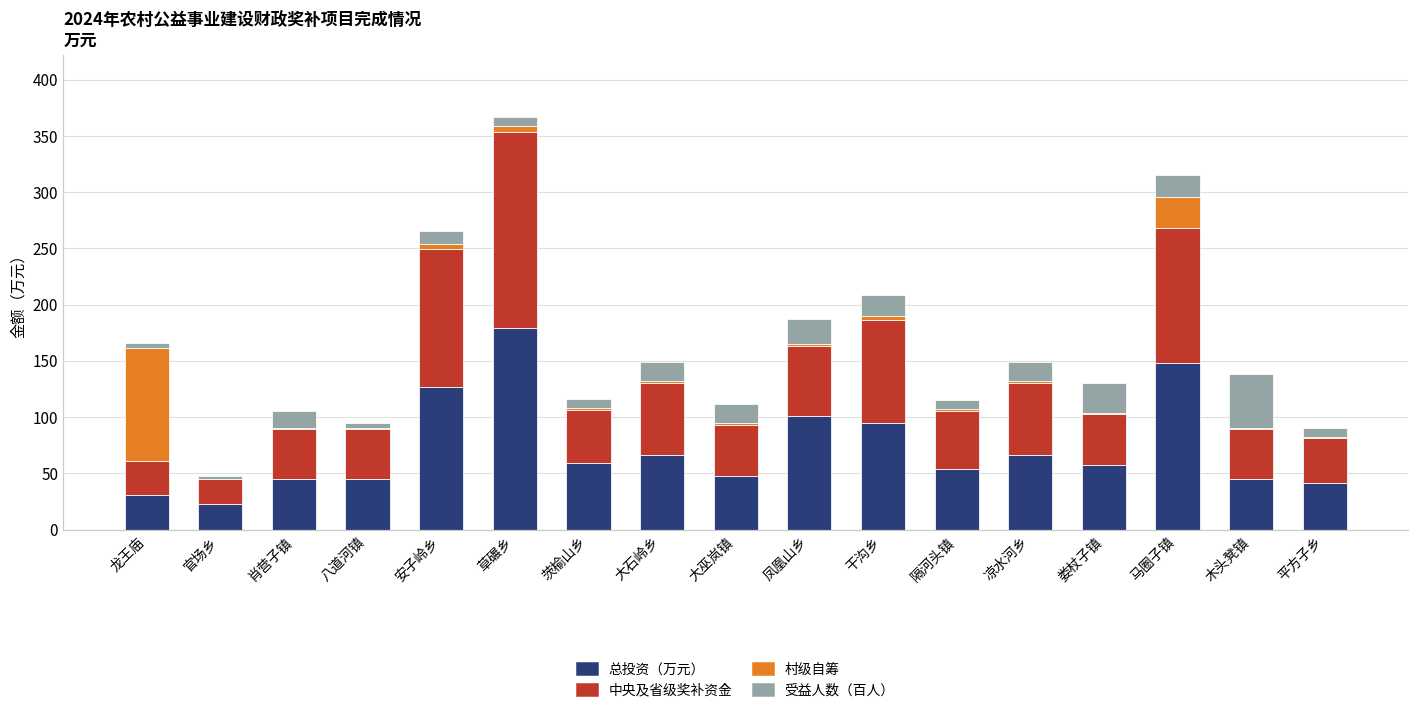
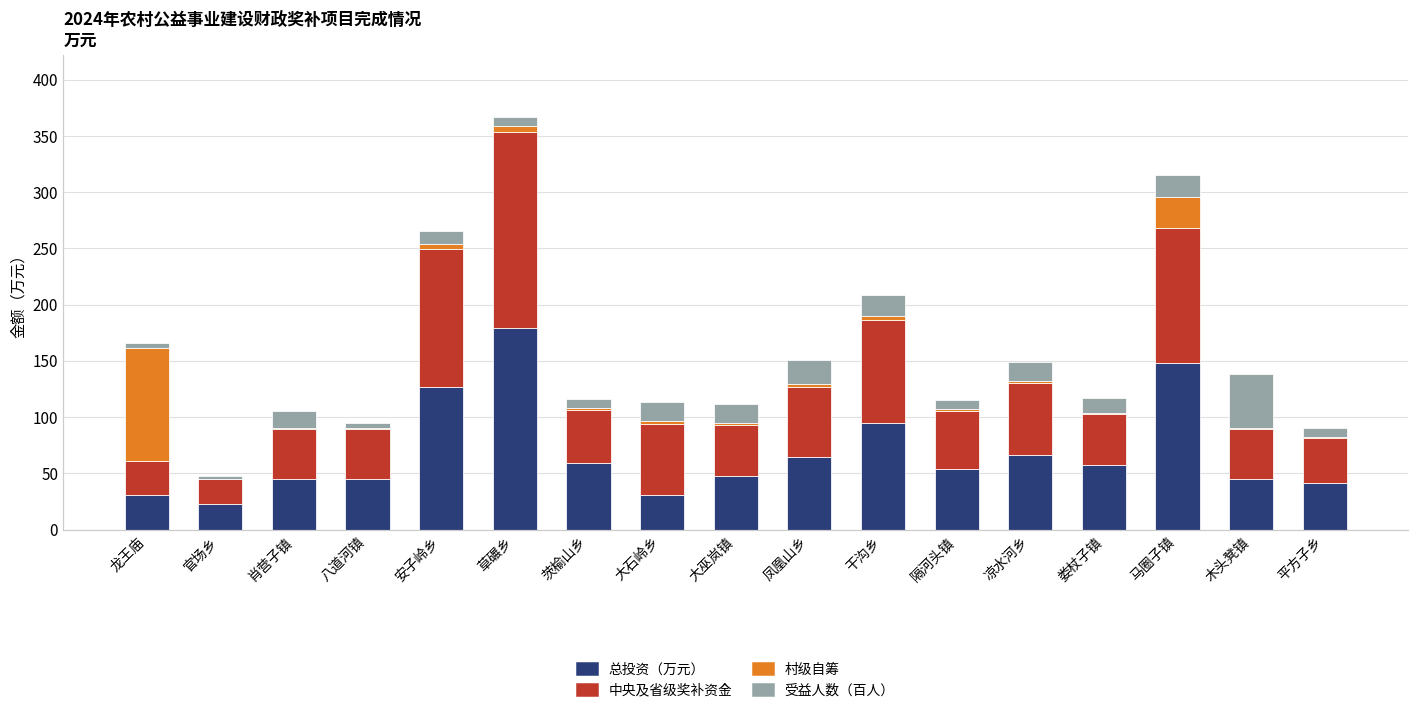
  {
    "总投资（万元）": {
      "龙王庙": 31,
      "官场乡": 23,
      "肖营子镇": 45,
      "八道河镇": 45,
      "安子岭乡": 127,
      "草碾乡": 179,
      "茨榆山乡": 59,
-     "大石岭乡": 66,
+     "大石岭乡": 30,
      "大巫岚镇": 47,
-     "凤凰山乡": 101,
+     "凤凰山乡": 65,
      "干沟乡": 95,
      "隔河头镇": 54,
      "凉水河乡": 66,
      "娄杖子镇": 57,
      "马圈子镇": 148,
      "木头凳镇": 45,
      "平方子乡": 41
    },
    "中央及省级奖补资金": {
      "龙王庙": 30,
      "官场乡": 22,
      "肖营子镇": 44,
      "八道河镇": 44,
      "安子岭乡": 123,
      "草碾乡": 174,
      "茨榆山乡": 47,
      "大石岭乡": 64,
      "大巫岚镇": 46,
      "凤凰山乡": 62,
      "干沟乡": 92,
      "隔河头镇": 52,
      "凉水河乡": 64,
      "娄杖子镇": 45,
      "马圈子镇": 120,
      "木头凳镇": 44,
      "平方子乡": 40
    },
    "村级自筹": {
      "龙王庙": 100,
      "安子岭乡": 4,
      "草碾乡": 5,
      "凤凰山乡": 3,
      "干沟乡": 3,
      "马圈子镇": 28
    },
    "受益人数（百人）": {
      "龙王庙": 4,
      "肖营子镇": 15,
      "八道河镇": 4,
      "安子岭乡": 12,
      "草碾乡": 8,
      "茨榆山乡": 8,
      "大石岭乡": 17,
      "大巫岚镇": 17,
      "凤凰山乡": 22,
      "干沟乡": 19,
      "隔河头镇": 8,
      "凉水河乡": 16,
-     "娄杖子镇": 26,
+     "娄杖子镇": 14,
      "马圈子镇": 19,
      "木头凳镇": 48,
      "平方子乡": 8
    }
  }
